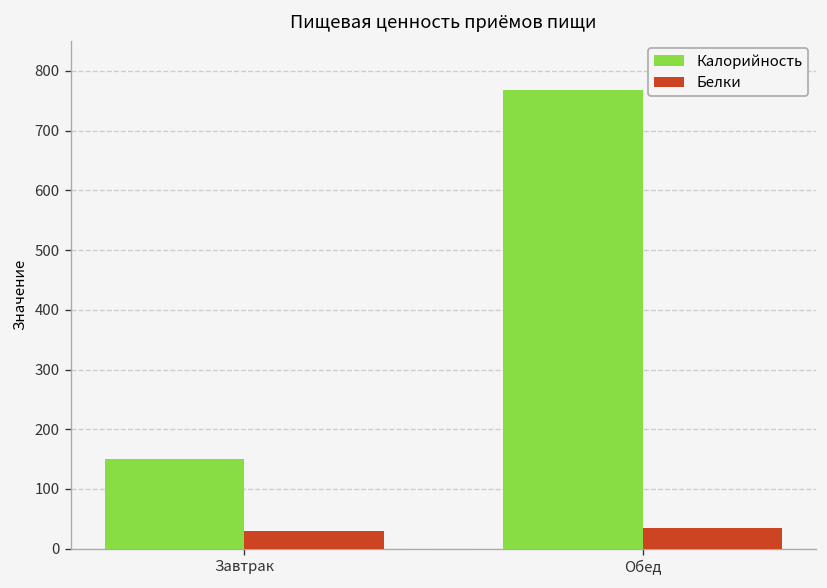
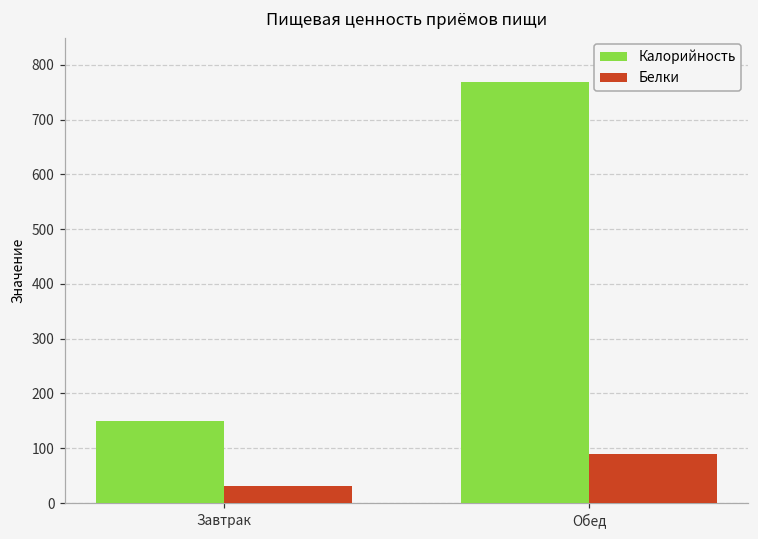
  {
    "Калорийность": {
      "Завтрак": 150,
      "Обед": 770
    },
    "Белки": {
      "Завтрак": 30,
-     "Обед": 40
+     "Обед": 90
    }
  }
